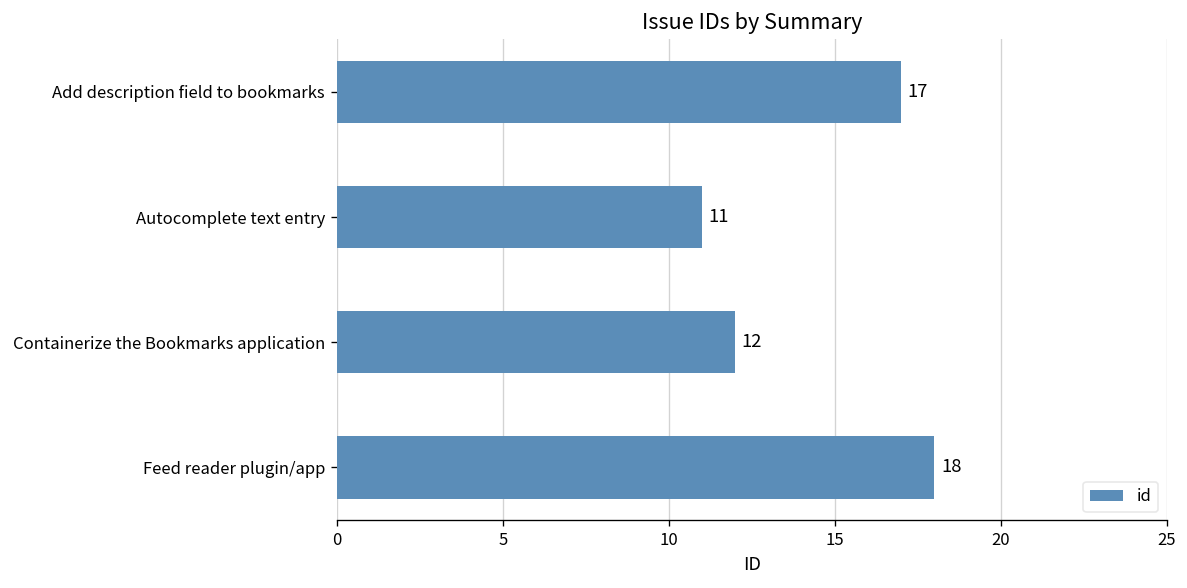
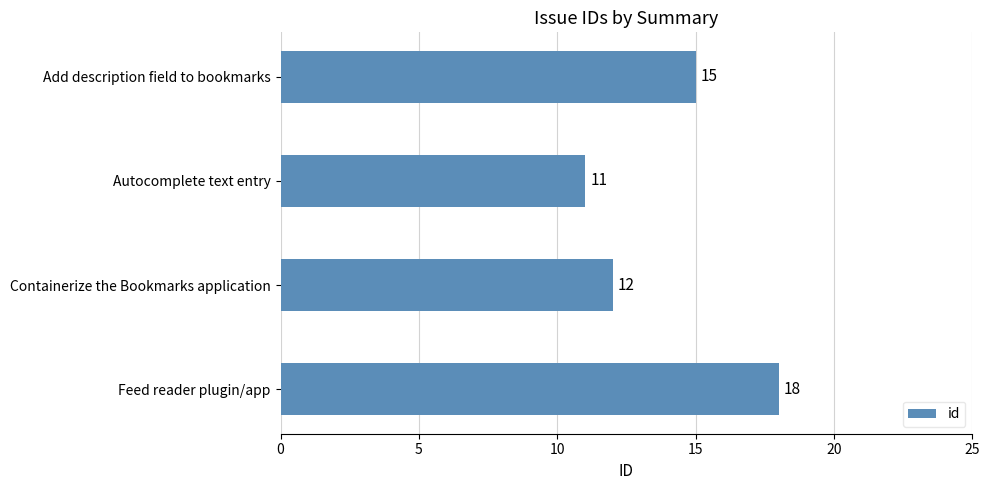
  {
-   "Add description field to bookmarks": 17,
+   "Add description field to bookmarks": 15,
    "Autocomplete text entry": 11,
    "Containerize the Bookmarks application": 12,
    "Feed reader plugin/app": 18
  }
